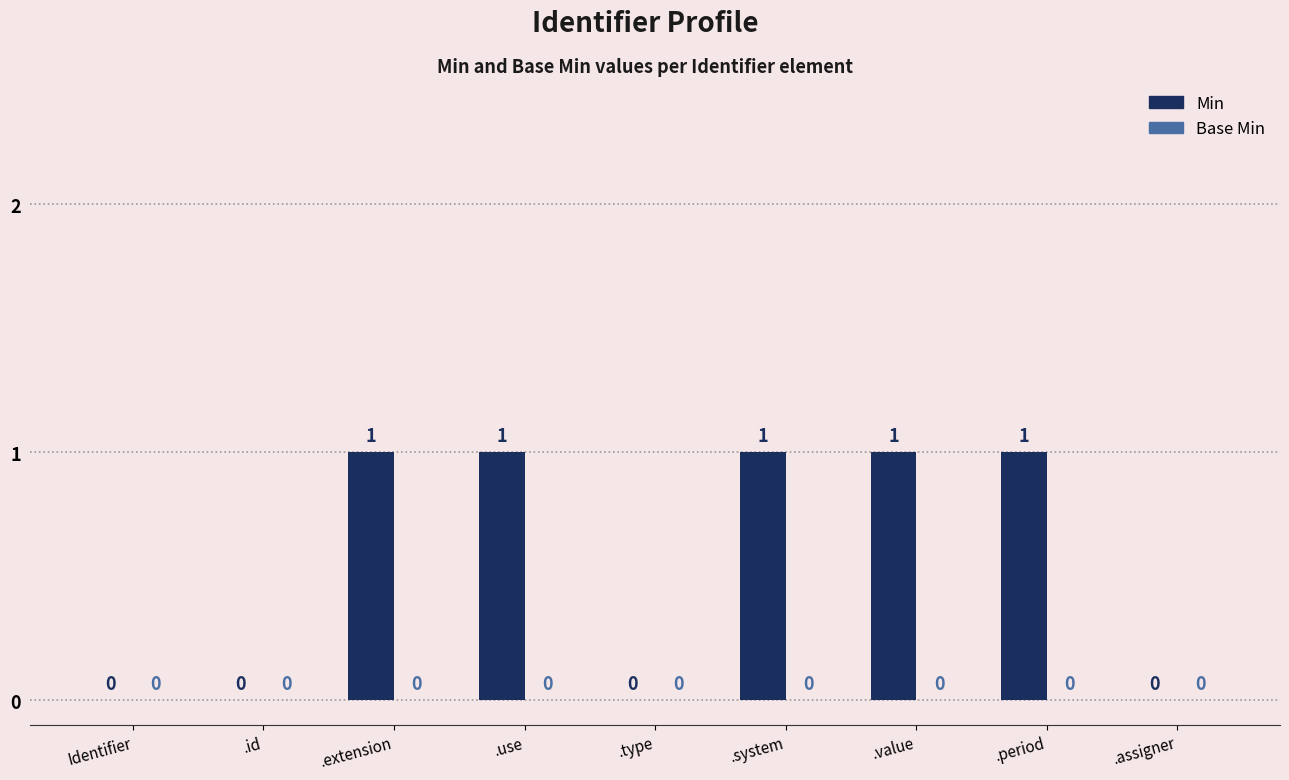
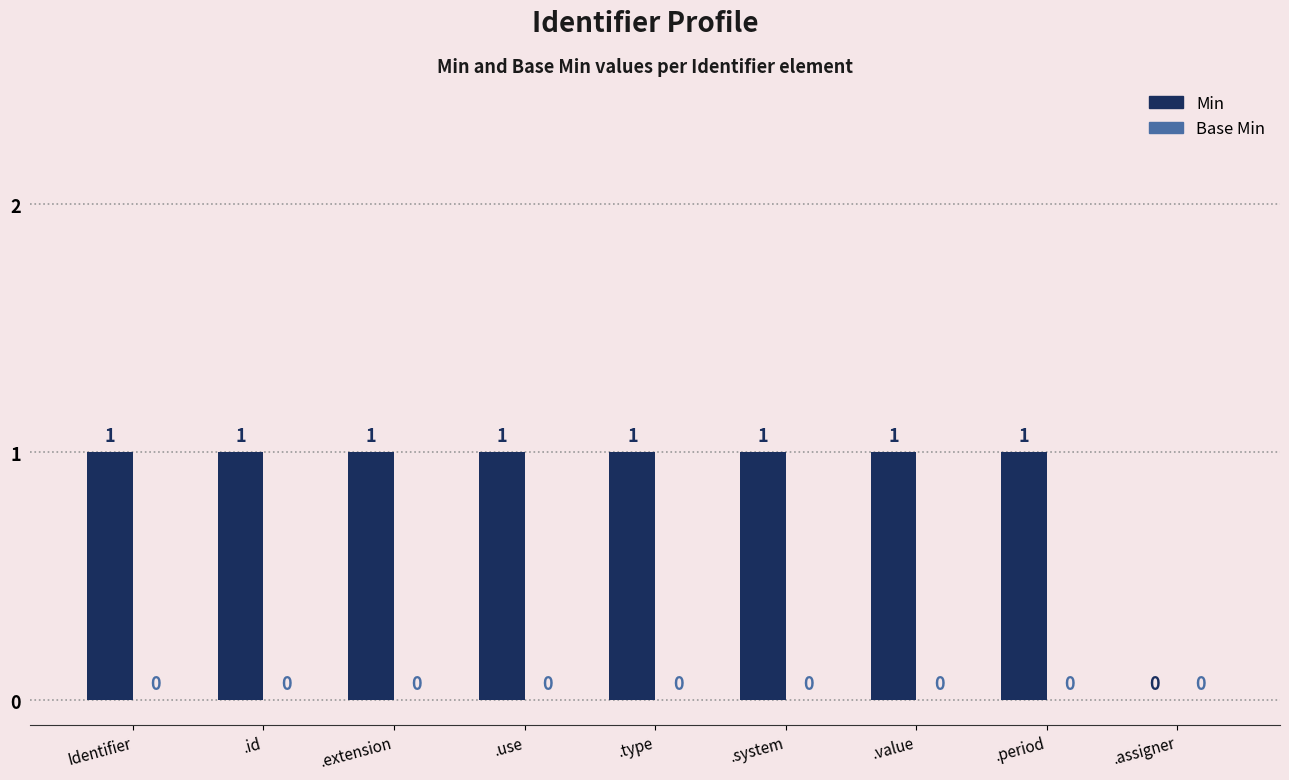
  {
    "Min": {
-     "Identifier": 0,
-     ".id": 0,
+     "Identifier": 1,
+     ".id": 1,
      ".extension": 1,
      ".use": 1,
-     ".type": 0,
+     ".type": 1,
      ".system": 1,
      ".value": 1,
      ".period": 1,
      ".assigner": 0
    },
    "Base Min": {
      "Identifier": 0,
      ".id": 0,
      ".extension": 0,
      ".use": 0,
      ".type": 0,
      ".system": 0,
      ".value": 0,
      ".period": 0,
      ".assigner": 0
    }
  }
